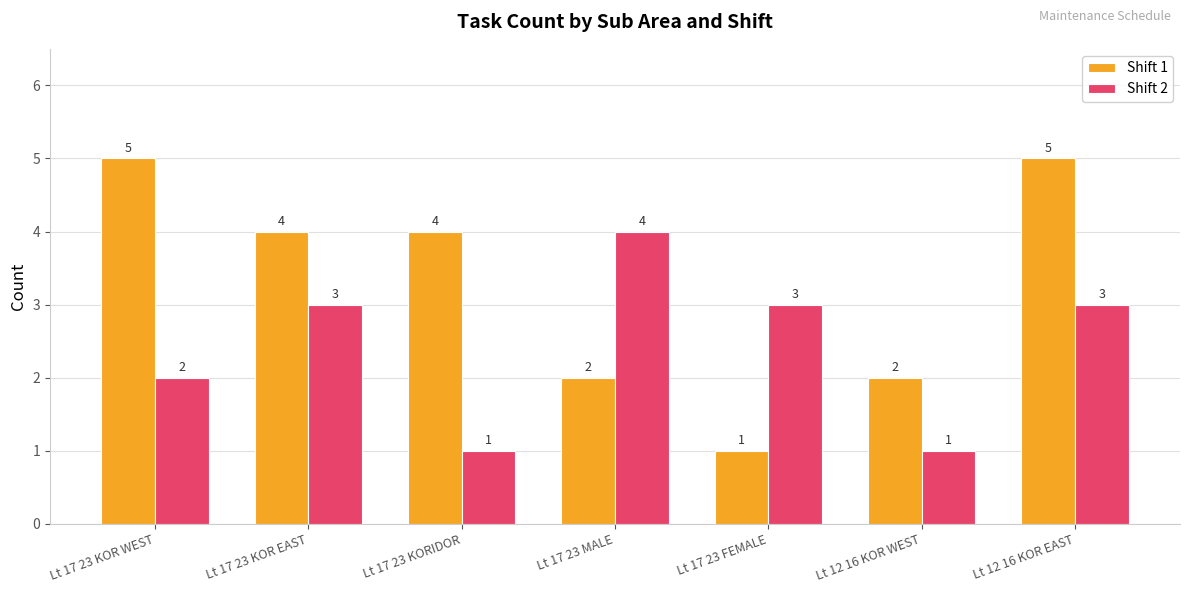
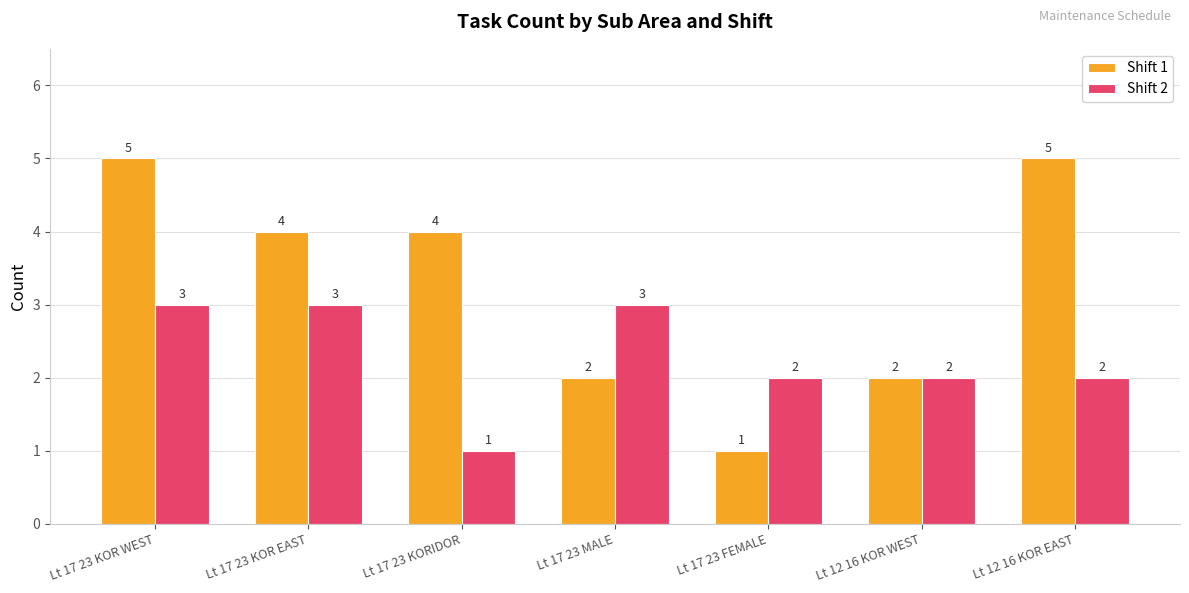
  {
    "Shift 1": {
      "Lt 17 23 KOR WEST": 5,
      "Lt 17 23 KOR EAST": 4,
      "Lt 17 23 KORIDOR": 4,
      "Lt 17 23 MALE": 2,
      "Lt 17 23 FEMALE": 1,
      "Lt 12 16 KOR WEST": 2,
      "Lt 12 16 KOR EAST": 5
    },
    "Shift 2": {
-     "Lt 17 23 KOR WEST": 2,
+     "Lt 17 23 KOR WEST": 3,
      "Lt 17 23 KOR EAST": 3,
      "Lt 17 23 KORIDOR": 1,
-     "Lt 17 23 MALE": 4,
-     "Lt 17 23 FEMALE": 3,
-     "Lt 12 16 KOR WEST": 1,
-     "Lt 12 16 KOR EAST": 3
+     "Lt 17 23 MALE": 3,
+     "Lt 17 23 FEMALE": 2,
+     "Lt 12 16 KOR WEST": 2,
+     "Lt 12 16 KOR EAST": 2
    }
  }
